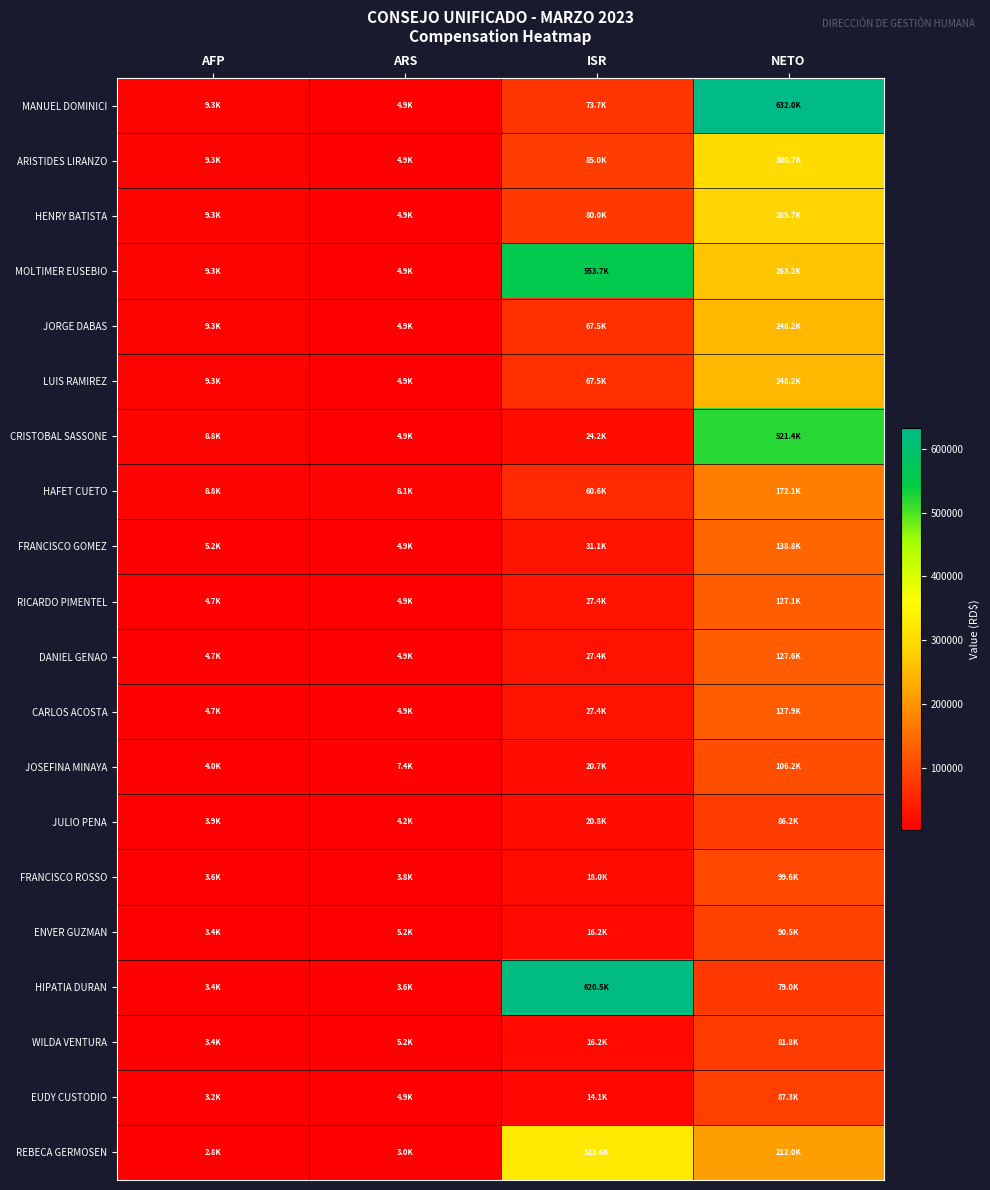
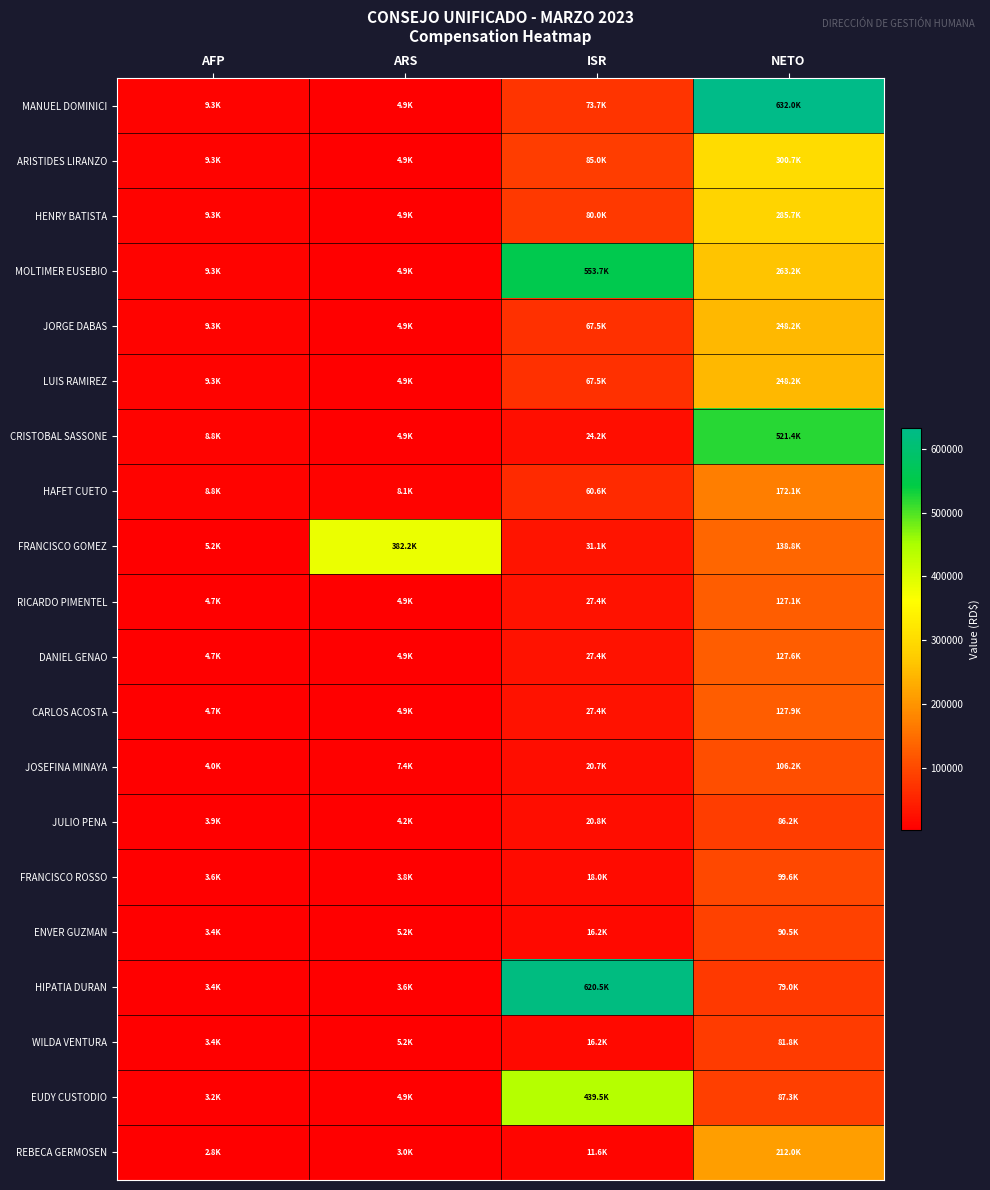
  {
    "MANUEL DOMINICI": {
      "AFP": "9.3K",
      "ARS": "4.9K",
      "ISR": "73.7K",
      "NETO": "632.0K"
    },
    "ARISTIDES LIRANZO": {
      "AFP": "9.3K",
      "ARS": "4.9K",
      "ISR": "85.0K",
      "NETO": "300.7K"
    },
    "HENRY BATISTA": {
      "AFP": "9.3K",
      "ARS": "4.9K",
      "ISR": "80.0K",
      "NETO": "285.7K"
    },
    "MOLTIMER EUSEBIO": {
      "AFP": "9.3K",
      "ARS": "4.9K",
      "ISR": "553.7K",
      "NETO": "263.2K"
    },
    "JORGE DABAS": {
      "AFP": "9.3K",
      "ARS": "4.9K",
      "ISR": "67.5K",
      "NETO": "248.2K"
    },
    "LUIS RAMIREZ": {
      "AFP": "9.3K",
      "ARS": "4.9K",
      "ISR": "67.5K",
      "NETO": "248.2K"
    },
    "CRISTOBAL SASSONE": {
      "AFP": "8.8K",
      "ARS": "4.9K",
      "ISR": "24.2K",
      "NETO": "521.4K"
    },
    "HAFET CUETO": {
      "AFP": "8.8K",
      "ARS": "8.1K",
      "ISR": "60.6K",
      "NETO": "172.1K"
    },
    "FRANCISCO GOMEZ": {
      "AFP": "5.2K",
-     "ARS": "4.9K",
+     "ARS": "382.2K",
      "ISR": "31.1K",
      "NETO": "138.8K"
    },
    "RICARDO PIMENTEL": {
      "AFP": "4.7K",
      "ARS": "4.9K",
      "ISR": "27.4K",
      "NETO": "127.1K"
    },
    "DANIEL GENAO": {
      "AFP": "4.7K",
      "ARS": "4.9K",
      "ISR": "27.4K",
      "NETO": "127.6K"
    },
    "CARLOS ACOSTA": {
      "AFP": "4.7K",
      "ARS": "4.9K",
      "ISR": "27.4K",
      "NETO": "127.9K"
    },
    "JOSEFINA MINAYA": {
      "AFP": "4.0K",
      "ARS": "7.4K",
      "ISR": "20.7K",
      "NETO": "106.2K"
    },
    "JULIO PENA": {
      "AFP": "3.9K",
      "ARS": "4.2K",
      "ISR": "20.8K",
      "NETO": "86.2K"
    },
    "FRANCISCO ROSSO": {
      "AFP": "3.6K",
      "ARS": "3.8K",
      "ISR": "18.0K",
      "NETO": "99.6K"
    },
    "ENVER GUZMAN": {
      "AFP": "3.4K",
      "ARS": "5.2K",
      "ISR": "16.2K",
      "NETO": "90.5K"
    },
    "HIPATIA DURAN": {
      "AFP": "3.4K",
      "ARS": "3.6K",
      "ISR": "620.5K",
      "NETO": "79.0K"
    },
    "WILDA VENTURA": {
      "AFP": "3.4K",
      "ARS": "5.2K",
      "ISR": "16.2K",
      "NETO": "81.8K"
    },
    "EUDY CUSTODIO": {
      "AFP": "3.2K",
      "ARS": "4.9K",
-     "ISR": "14.1K",
+     "ISR": "439.5K",
      "NETO": "87.3K"
    },
    "REBECA GERMOSEN": {
      "AFP": "2.8K",
      "ARS": "3.0K",
-     "ISR": "323.6K",
+     "ISR": "11.6K",
      "NETO": "212.0K"
    }
  }
